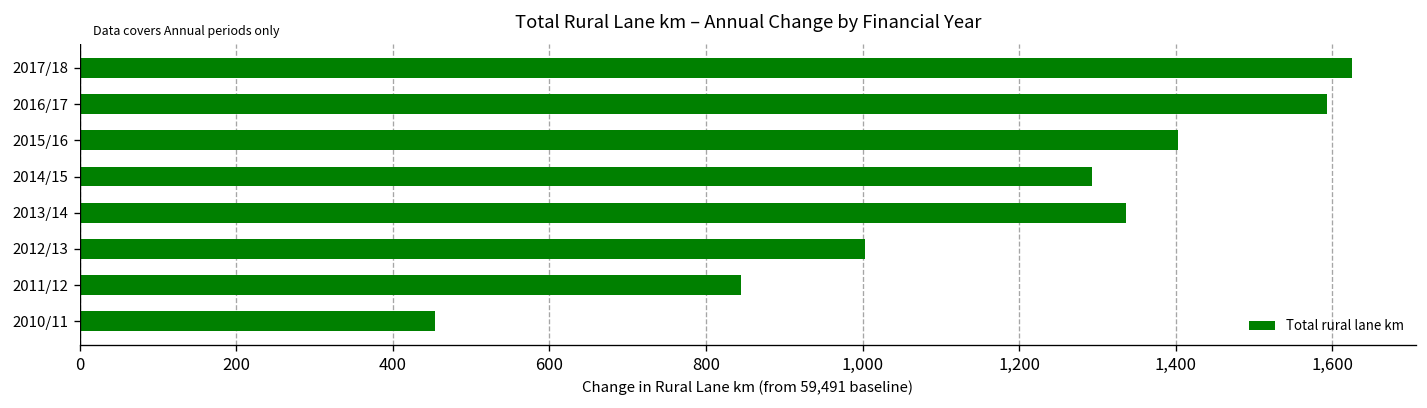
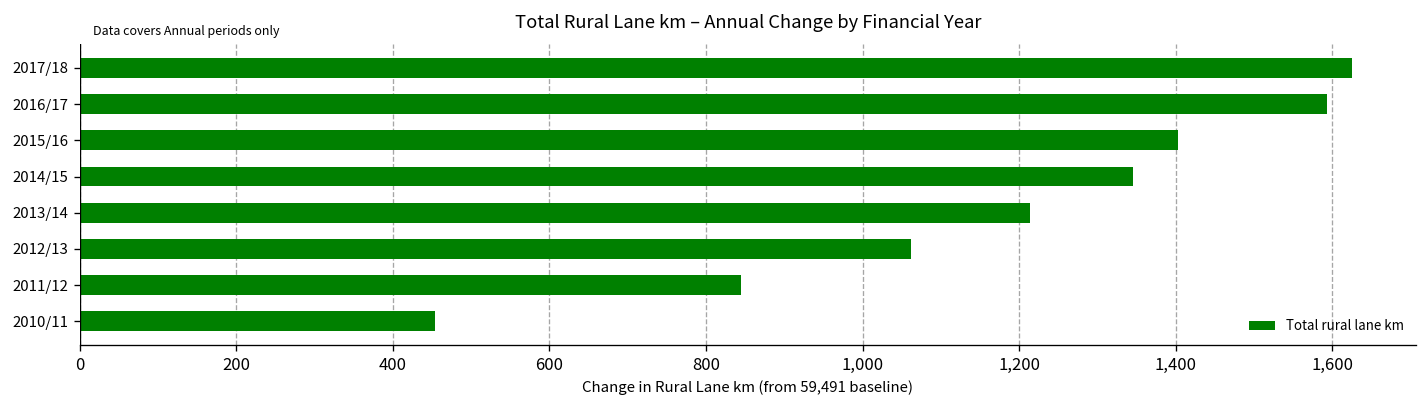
  {
    "2017/18": "1,630",
    "2016/17": "1,590",
    "2015/16": "1,400",
-   "2014/15": "1,290",
-   "2013/14": "1,340",
-   "2012/13": "1,000",
+   "2014/15": "1,350",
+   "2013/14": "1,210",
+   "2012/13": "1,060",
    "2011/12": "850",
    "2010/11": "450"
  }
